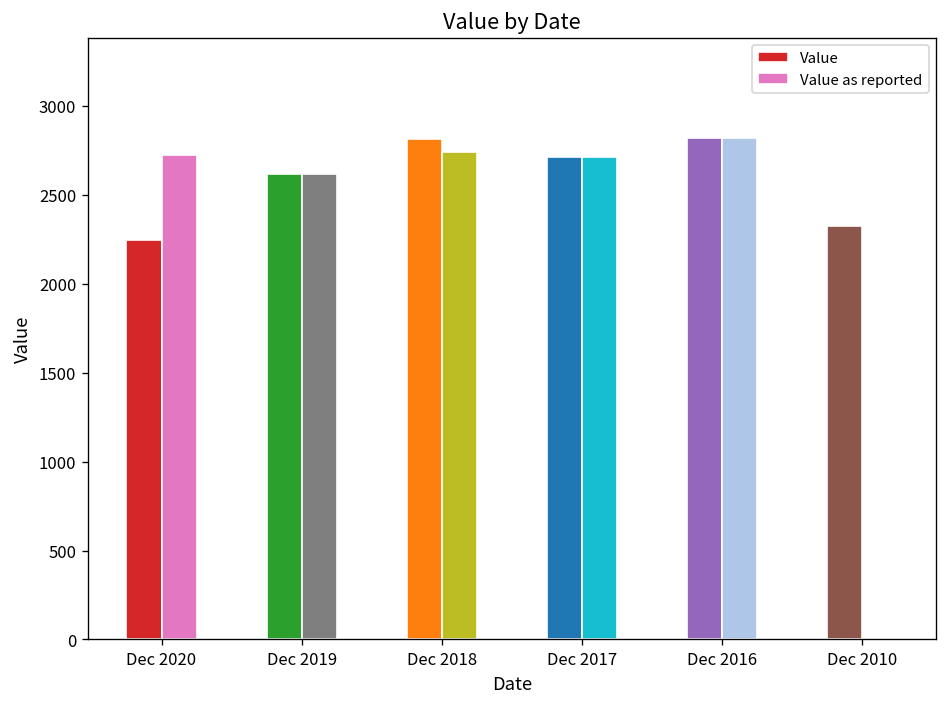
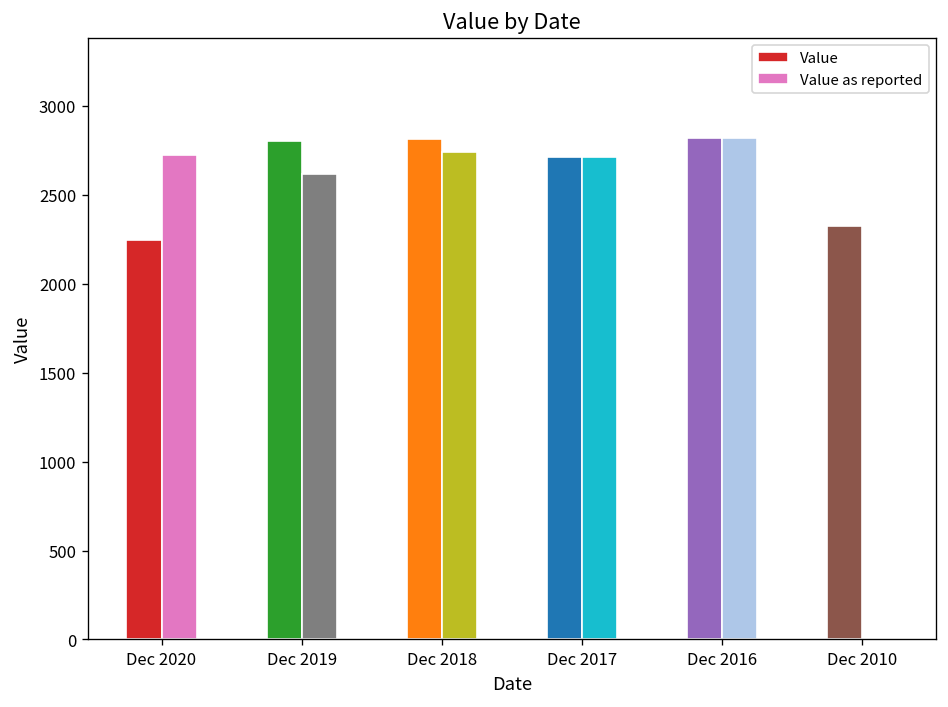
  {
    "Value": {
      "Dec 2020": 2240,
-     "Dec 2019": 2620,
+     "Dec 2019": 2800,
      "Dec 2018": 2810,
      "Dec 2017": 2720,
      "Dec 2016": 2820,
      "Dec 2010": 2320
    },
    "Value as reported": {
      "Dec 2020": 2730,
      "Dec 2019": 2620,
      "Dec 2018": 2740,
      "Dec 2017": 2720,
      "Dec 2016": 2820,
      "Dec 2010": 0
    }
  }
